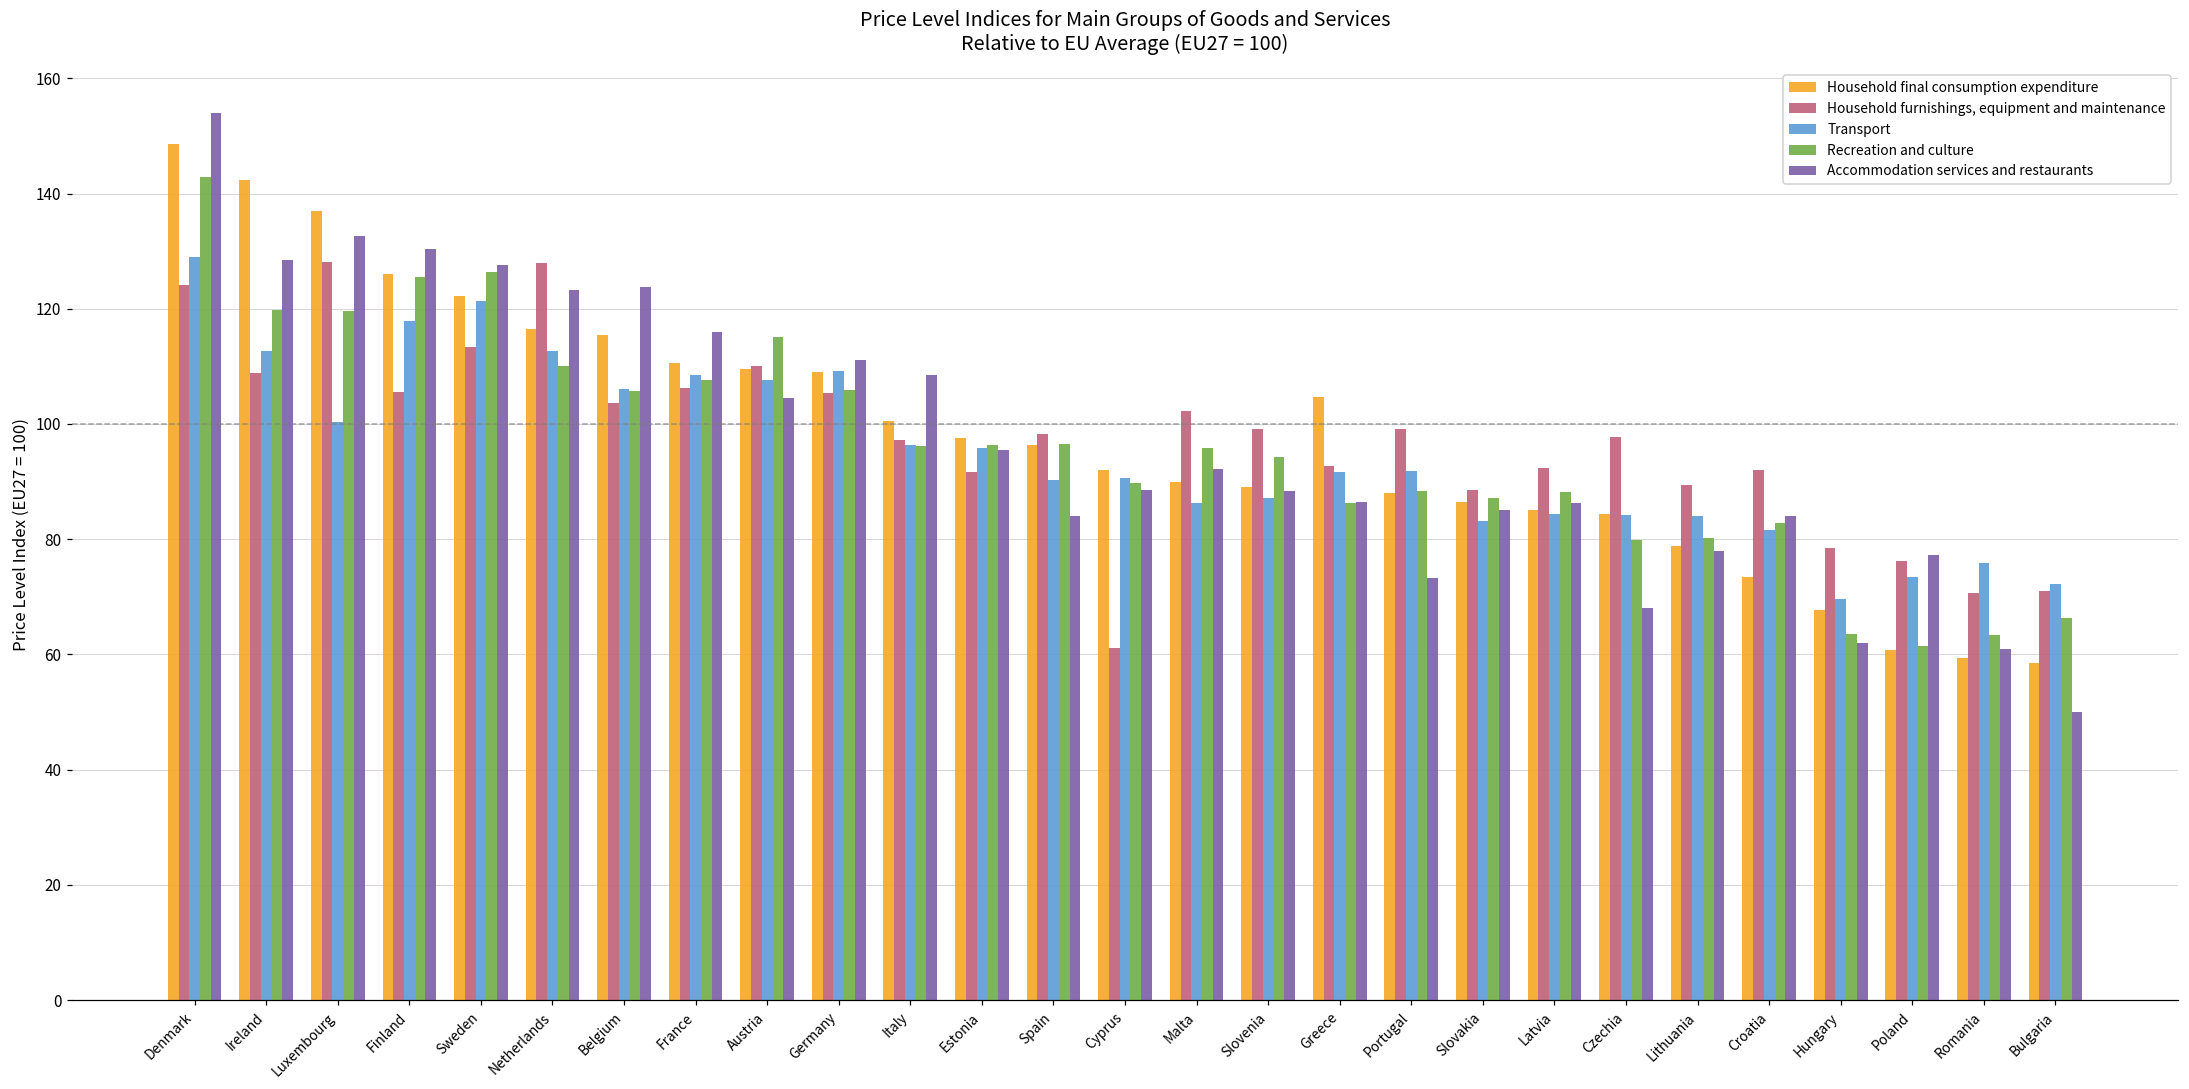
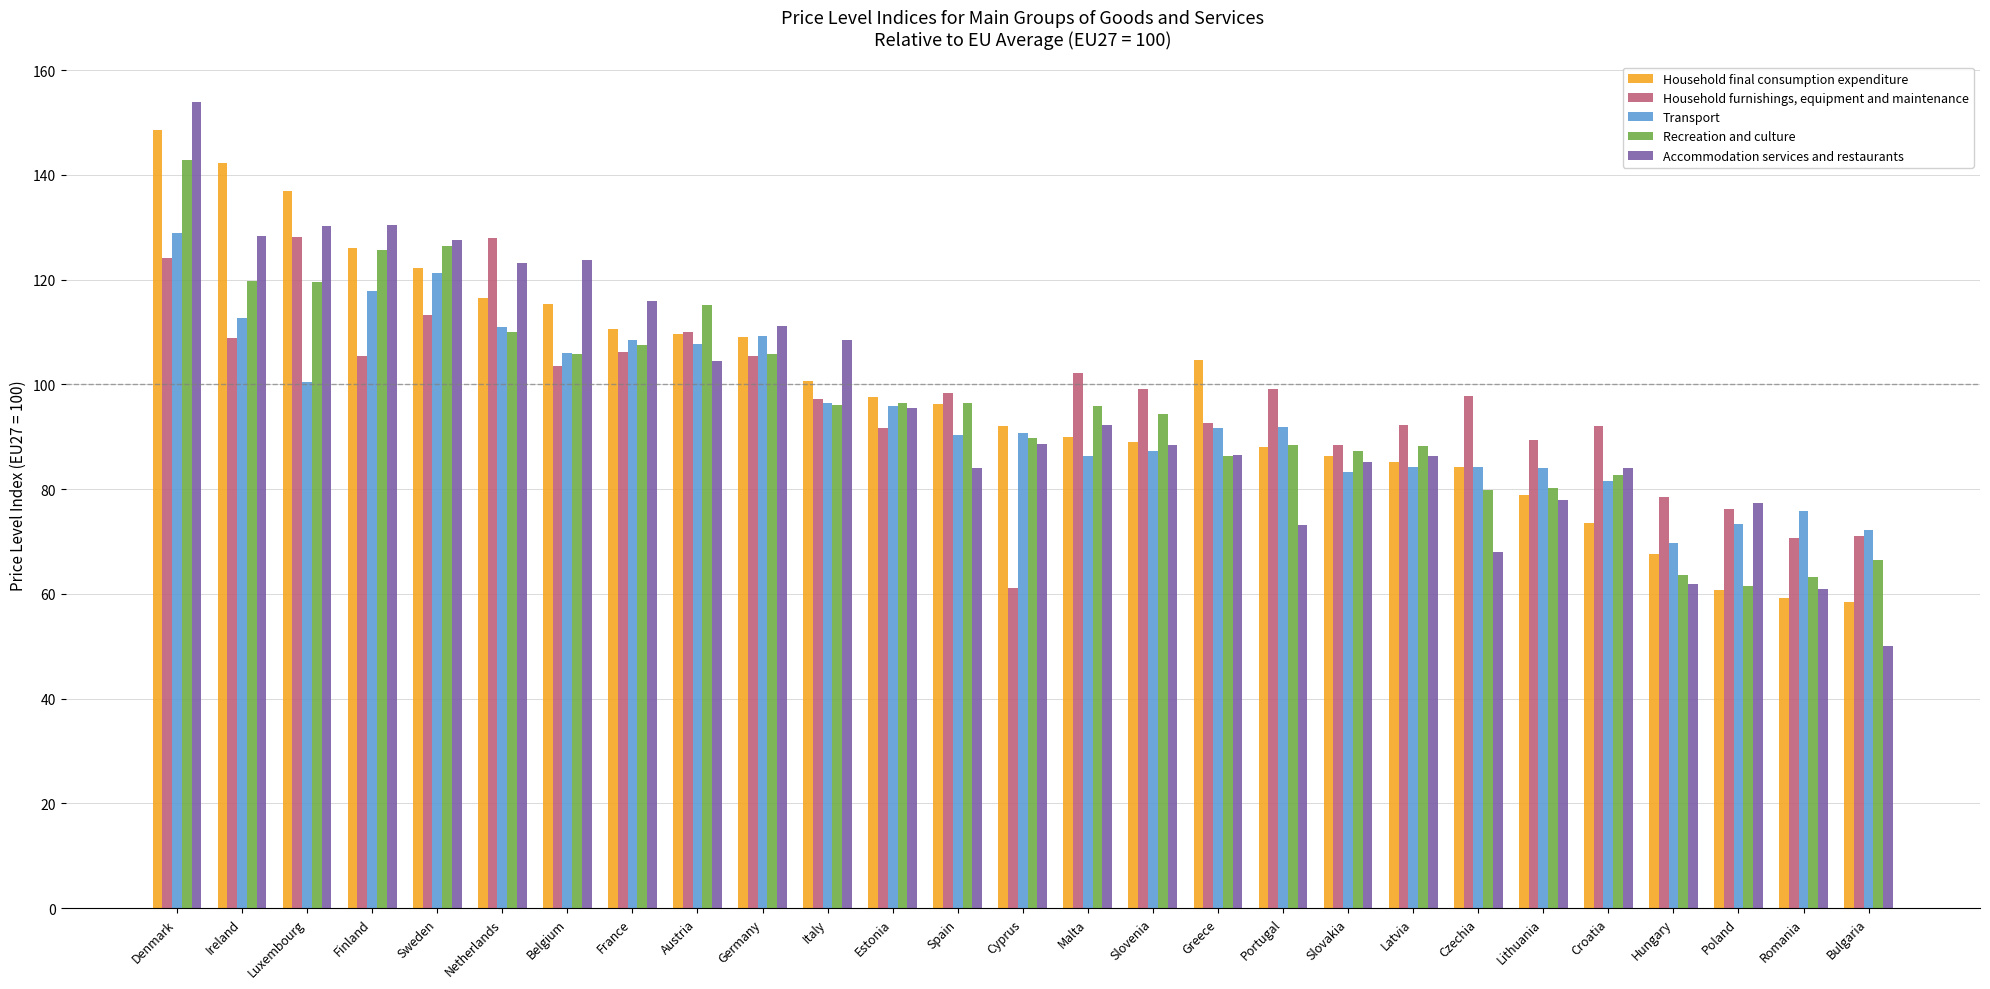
  {
    "Household final consumption expenditure": {
      "Denmark": 149,
      "Ireland": 142,
      "Luxembourg": 137,
      "Finland": 126,
      "Sweden": 122,
      "Netherlands": 117,
      "Belgium": 115,
      "France": 111,
      "Austria": 110,
      "Germany": 109,
      "Italy": 101,
      "Estonia": 98,
      "Spain": 96,
      "Cyprus": 92,
      "Malta": 90,
      "Slovenia": 89,
      "Greece": 105,
      "Portugal": 88,
      "Slovakia": 86,
      "Latvia": 85,
      "Czechia": 84,
      "Lithuania": 79,
      "Croatia": 74,
      "Hungary": 68,
      "Poland": 61,
      "Romania": 59,
      "Bulgaria": 59
    },
    "Household furnishings, equipment and maintenance": {
      "Denmark": 124,
      "Ireland": 109,
      "Luxembourg": 128,
      "Finland": 106,
      "Sweden": 113,
      "Netherlands": 128,
      "Belgium": 104,
      "France": 106,
      "Austria": 110,
      "Germany": 105,
      "Italy": 97,
      "Estonia": 92,
      "Spain": 98,
      "Cyprus": 61,
      "Malta": 102,
      "Slovenia": 99,
      "Greece": 93,
      "Portugal": 99,
      "Slovakia": 89,
      "Latvia": 92,
      "Czechia": 98,
      "Lithuania": 89,
      "Croatia": 92,
      "Hungary": 79,
      "Poland": 76,
      "Romania": 71,
      "Bulgaria": 71
    },
    "Transport": {
      "Denmark": 129,
      "Ireland": 113,
      "Luxembourg": 100,
      "Finland": 118,
      "Sweden": 121,
-     "Netherlands": 113,
+     "Netherlands": 111,
      "Belgium": 106,
      "France": 109,
      "Austria": 108,
      "Germany": 109,
      "Italy": 96,
      "Estonia": 96,
      "Spain": 90,
      "Cyprus": 91,
      "Malta": 86,
      "Slovenia": 87,
      "Greece": 92,
      "Portugal": 92,
      "Slovakia": 83,
      "Latvia": 84,
      "Czechia": 84,
      "Lithuania": 84,
      "Croatia": 82,
      "Hungary": 70,
      "Poland": 73,
      "Romania": 76,
      "Bulgaria": 72
    },
    "Recreation and culture": {
      "Denmark": 143,
      "Ireland": 120,
      "Luxembourg": 120,
      "Finland": 126,
      "Sweden": 126,
      "Netherlands": 110,
      "Belgium": 106,
      "France": 108,
      "Austria": 115,
      "Germany": 106,
      "Italy": 96,
      "Estonia": 96,
      "Spain": 97,
      "Cyprus": 90,
      "Malta": 96,
      "Slovenia": 94,
      "Greece": 86,
      "Portugal": 88,
      "Slovakia": 87,
      "Latvia": 88,
      "Czechia": 80,
      "Lithuania": 80,
      "Croatia": 83,
      "Hungary": 64,
      "Poland": 62,
      "Romania": 63,
      "Bulgaria": 66
    },
    "Accommodation services and restaurants": {
      "Denmark": 154,
      "Ireland": 128,
-     "Luxembourg": 133,
+     "Luxembourg": 130,
      "Finland": 130,
      "Sweden": 128,
      "Netherlands": 123,
      "Belgium": 124,
      "France": 116,
      "Austria": 105,
      "Germany": 111,
      "Italy": 109,
      "Estonia": 96,
      "Spain": 84,
      "Cyprus": 89,
      "Malta": 92,
      "Slovenia": 88,
      "Greece": 87,
      "Portugal": 73,
      "Slovakia": 85,
      "Latvia": 86,
      "Czechia": 68,
      "Lithuania": 78,
      "Croatia": 84,
      "Hungary": 62,
      "Poland": 77,
      "Romania": 61,
      "Bulgaria": 50
    }
  }
